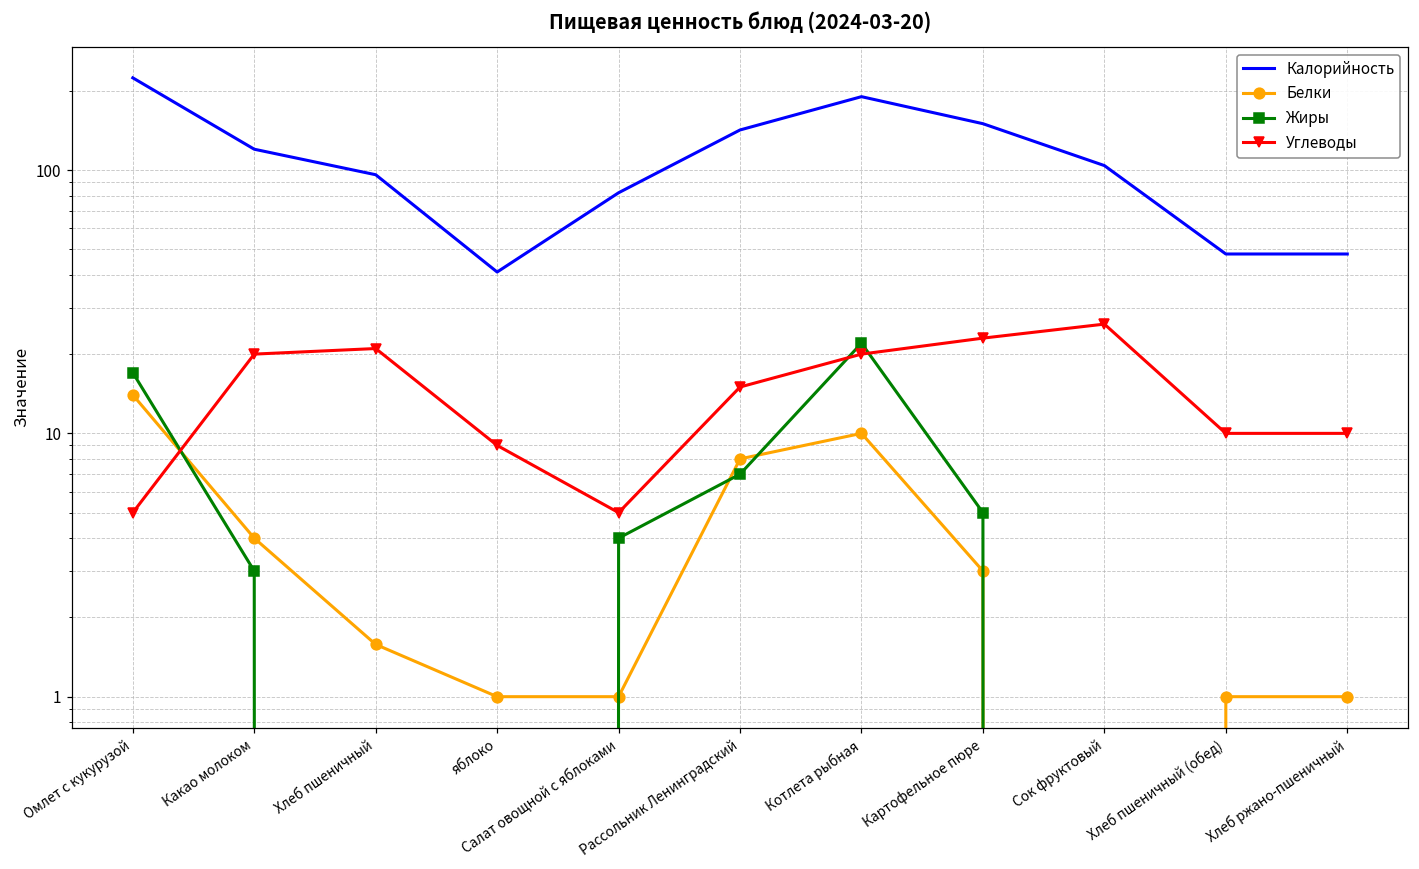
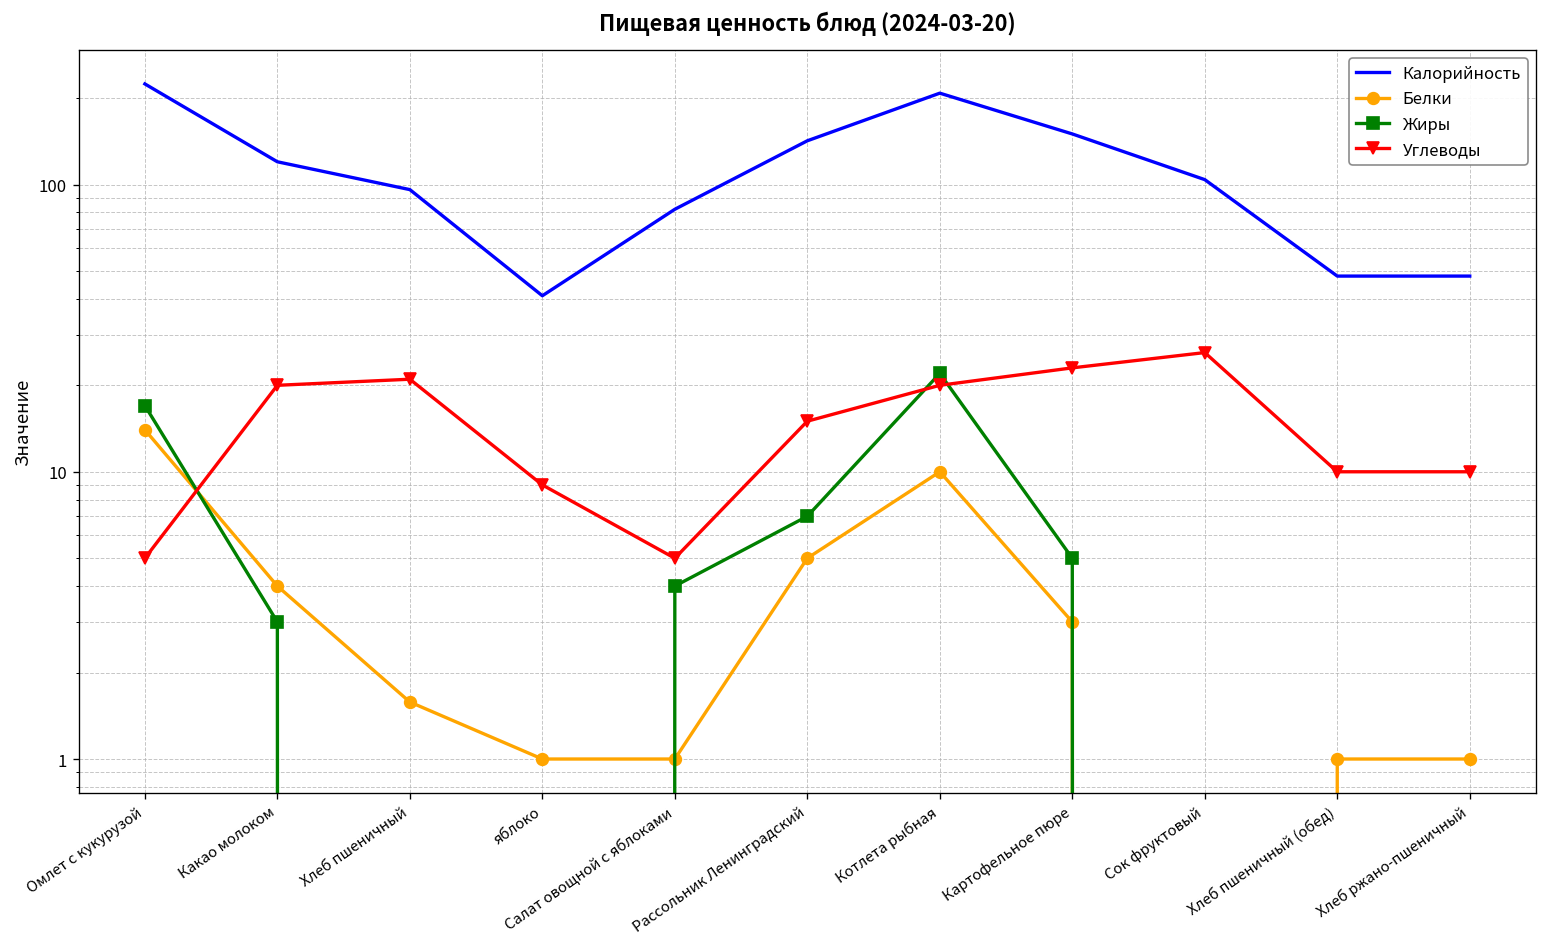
  {
    "Калорийность": {
      "Омлет с кукурузой": 220,
      "Какао молоком": 120,
      "Хлеб пшеничный": 96,
      "яблоко": 41,
      "Салат овощной с яблоками": 82,
      "Рассольник Ленинградский": 140,
-     "Котлета рыбная": 190,
+     "Котлета рыбная": 210,
      "Картофельное пюре": 150,
      "Сок фруктовый": 100,
      "Хлеб пшеничный (обед)": 48,
      "Хлеб ржано-пшеничный": 48
    },
    "Белки": {
      "Омлет с кукурузой": 14,
      "Какао молоком": 4,
      "Хлеб пшеничный": 1.6,
      "яблоко": 1,
      "Салат овощной с яблоками": 1,
-     "Рассольник Ленинградский": 8,
+     "Рассольник Ленинградский": 5,
      "Котлета рыбная": 10,
      "Картофельное пюре": 3,
      "Хлеб пшеничный (обед)": 1,
      "Хлеб ржано-пшеничный": 1
    },
    "Жиры": {
      "Омлет с кукурузой": 17,
      "Какао молоком": 3,
      "Салат овощной с яблоками": 4,
      "Рассольник Ленинградский": 7,
      "Котлета рыбная": 22,
      "Картофельное пюре": 5
    },
    "Углеводы": {
      "Омлет с кукурузой": 5,
      "Какао молоком": 20,
      "Хлеб пшеничный": 21,
      "яблоко": 9,
      "Салат овощной с яблоками": 5,
      "Рассольник Ленинградский": 15,
      "Котлета рыбная": 20,
      "Картофельное пюре": 23,
      "Сок фруктовый": 26,
      "Хлеб пшеничный (обед)": 10,
      "Хлеб ржано-пшеничный": 10
    }
  }
